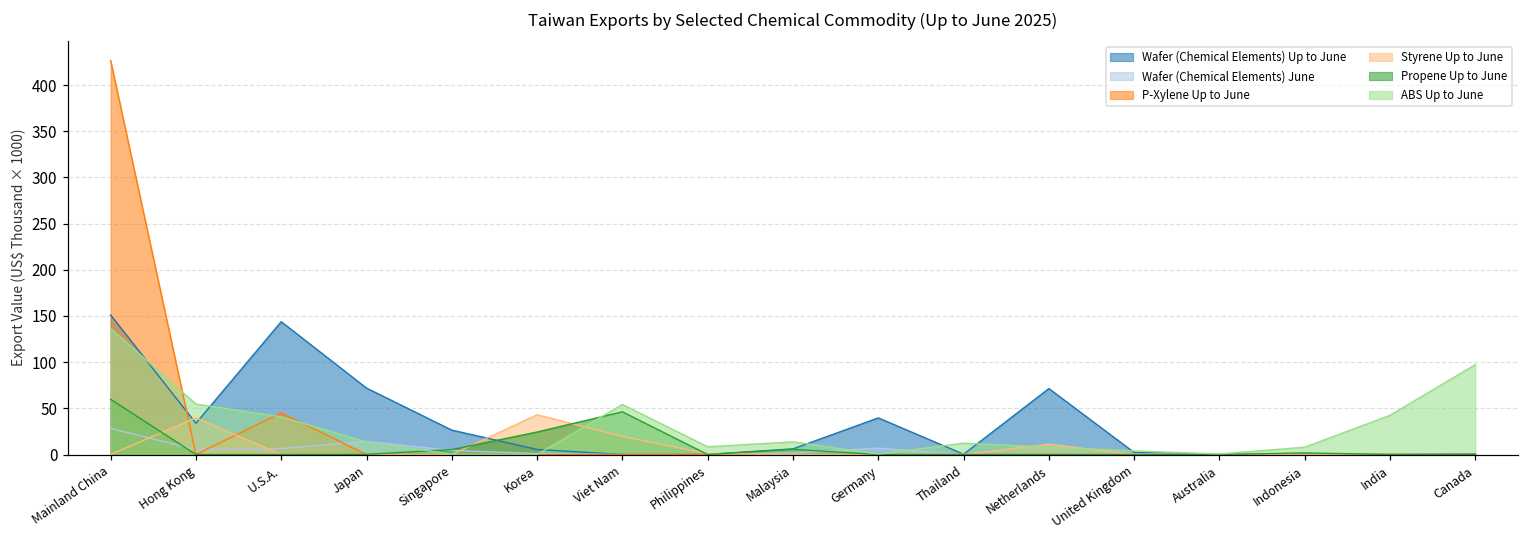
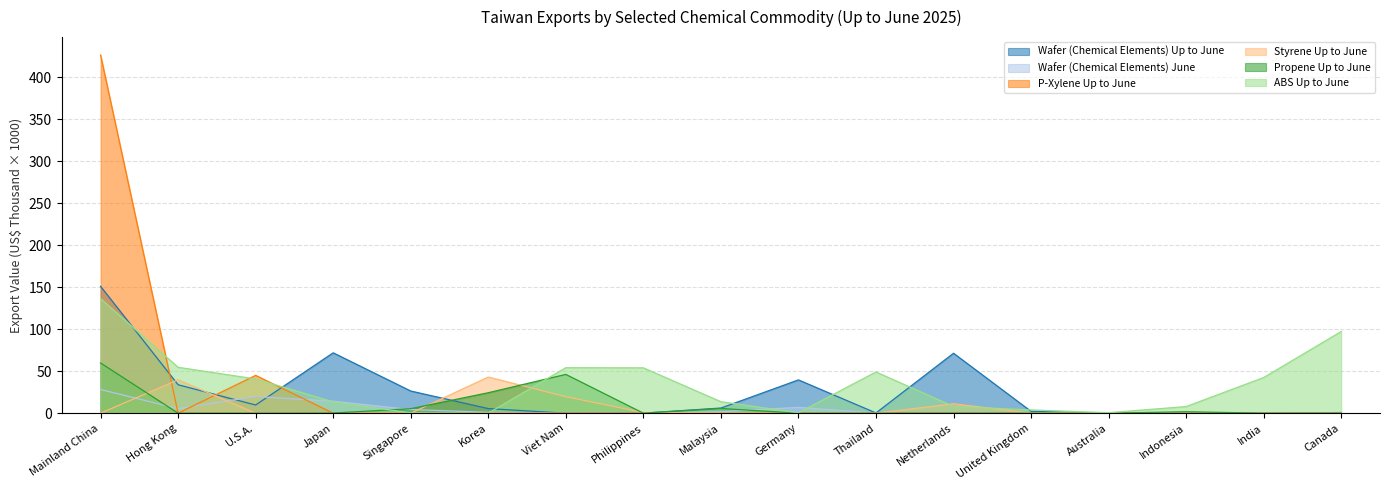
  {
    "Wafer (Chemical Elements) Up to June": {
      "Mainland China": 150,
      "Hong Kong": 30,
-     "U.S.A.": 140,
+     "U.S.A.": 10,
      "Japan": 70,
      "Singapore": 30,
      "Korea": 10,
      "Germany": 40,
      "Netherlands": 70
    },
    "Wafer (Chemical Elements) June": {
      "Mainland China": 30,
      "Hong Kong": 10,
-     "U.S.A.": 10,
+     "U.S.A.": 20,
      "Germany": 10
    },
    "P-Xylene Up to June": {
      "Mainland China": 430,
      "U.S.A.": 50
    },
    "Styrene Up to June": {
      "Mainland China": 0,
      "Hong Kong": 40,
      "Korea": 40,
      "Viet Nam": 20,
      "Netherlands": 10
    },
    "Propene Up to June": {
      "Mainland China": 60,
      "Korea": 20,
      "Viet Nam": 50
    },
    "ABS Up to June": {
      "Mainland China": 140,
      "Hong Kong": 50,
      "U.S.A.": 40,
      "Viet Nam": 50,
-     "Philippines": 10,
+     "Philippines": 50,
      "Malaysia": 10,
-     "Thailand": 10,
+     "Thailand": 50,
      "Netherlands": 10,
      "Indonesia": 10,
      "India": 40,
      "Canada": 100
    }
  }
